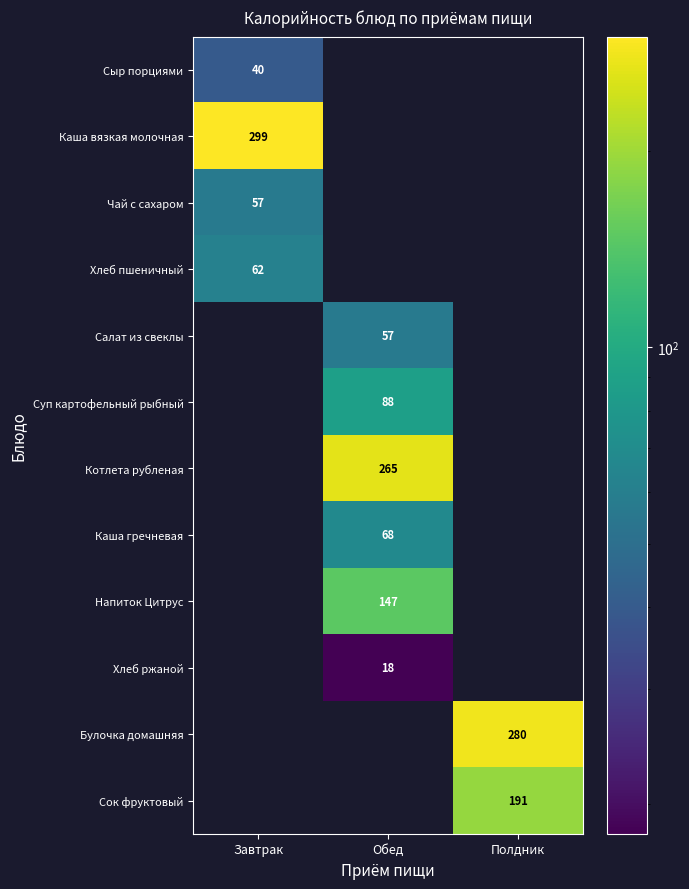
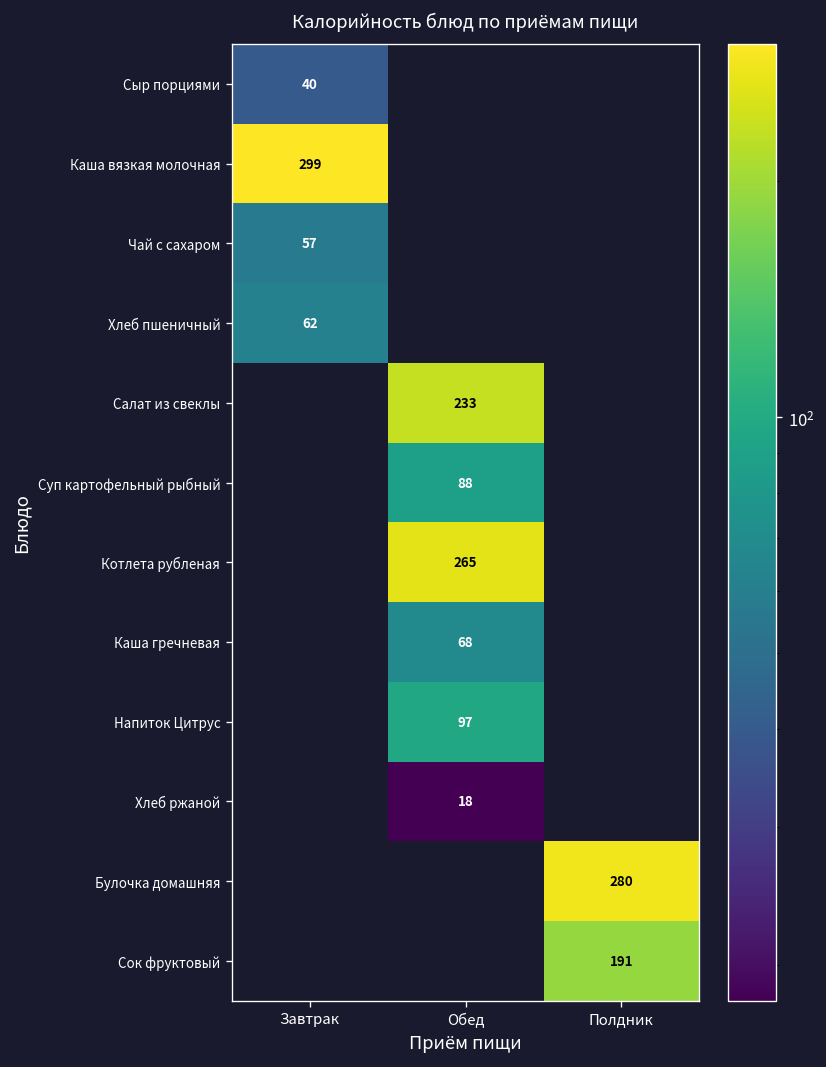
  {
    "Сыр порциями": {
      "Завтрак": 40
    },
    "Каша вязкая молочная": {
      "Завтрак": 299
    },
    "Чай с сахаром": {
      "Завтрак": 57
    },
    "Хлеб пшеничный": {
      "Завтрак": 62
    },
    "Салат из свеклы": {
-     "Обед": 57
+     "Обед": 233
    },
    "Суп картофельный рыбный": {
      "Обед": 88
    },
    "Котлета рубленая": {
      "Обед": 265
    },
    "Каша гречневая": {
      "Обед": 68
    },
    "Напиток Цитрус": {
-     "Обед": 147
+     "Обед": 97
    },
    "Хлеб ржаной": {
      "Обед": 18
    },
    "Булочка домашняя": {
      "Полдник": 280
    },
    "Сок фруктовый": {
      "Полдник": 191
    }
  }
